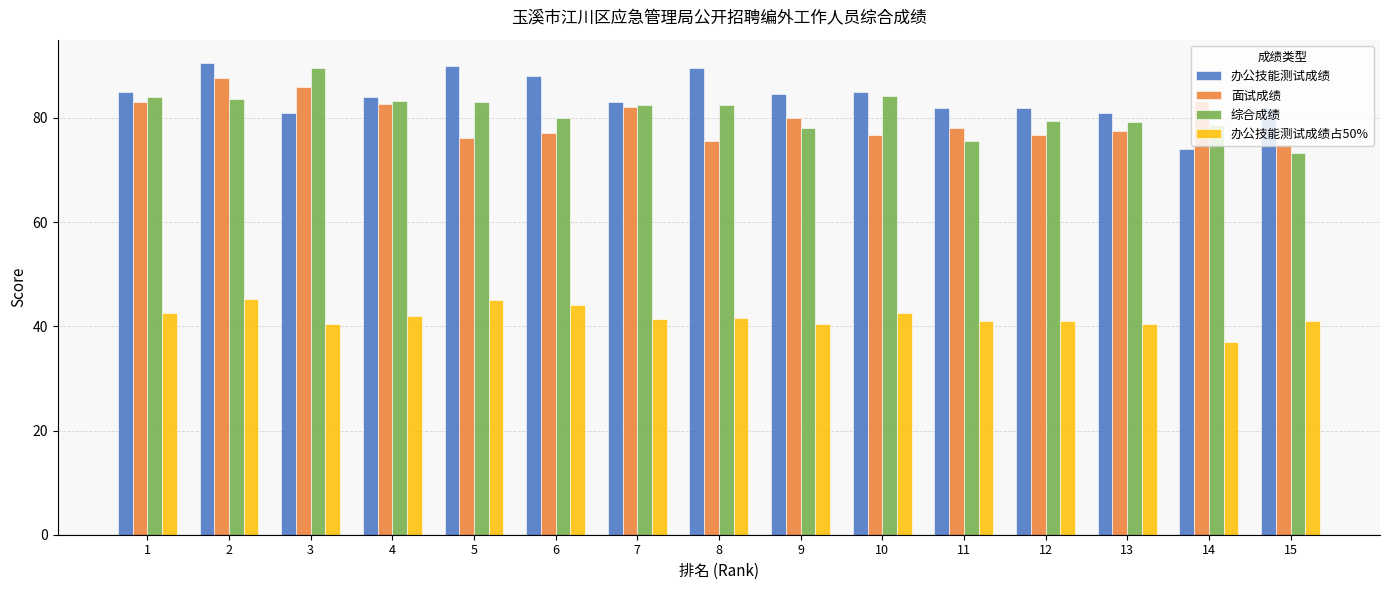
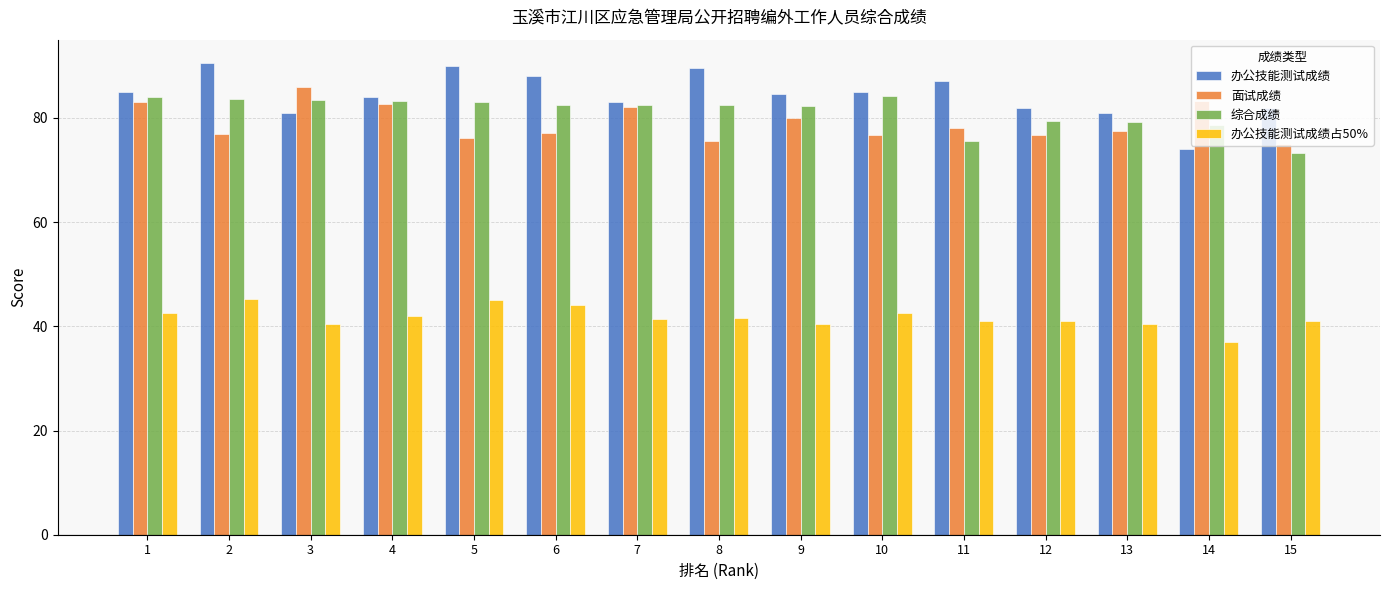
  {
    "办公技能测试成绩": {
      "1": 85,
      "2": 91,
      "3": 81,
      "4": 84,
      "5": 90,
      "6": 88,
      "7": 83,
      "8": 90,
      "9": 85,
      "10": 85,
-     "11": 82,
+     "11": 87,
      "12": 82,
      "13": 81,
      "14": 74
    },
    "面试成绩": {
      "1": 83,
-     "2": 88,
+     "2": 77,
      "3": 86,
      "4": 83,
      "5": 76,
      "6": 77,
      "7": 82,
      "8": 75,
      "9": 80,
      "10": 77,
      "11": 78,
      "12": 77,
      "13": 78
    },
    "综合成绩": {
      "1": 84,
      "2": 84,
-     "3": 90,
+     "3": 83,
      "4": 83,
      "5": 83,
-     "6": 80,
+     "6": 83,
      "7": 83,
      "8": 82,
-     "9": 78,
+     "9": 82,
      "10": 84,
      "11": 76,
      "12": 79,
      "13": 79,
      "15": 73
    },
    "办公技能测试成绩占50%": {
      "1": 43,
      "2": 45,
      "3": 41,
      "4": 42,
      "5": 45,
      "6": 44,
      "7": 42,
      "8": 42,
      "9": 40,
      "10": 43,
      "11": 41,
      "12": 41,
      "13": 41,
      "14": 37,
      "15": 41
    }
  }
